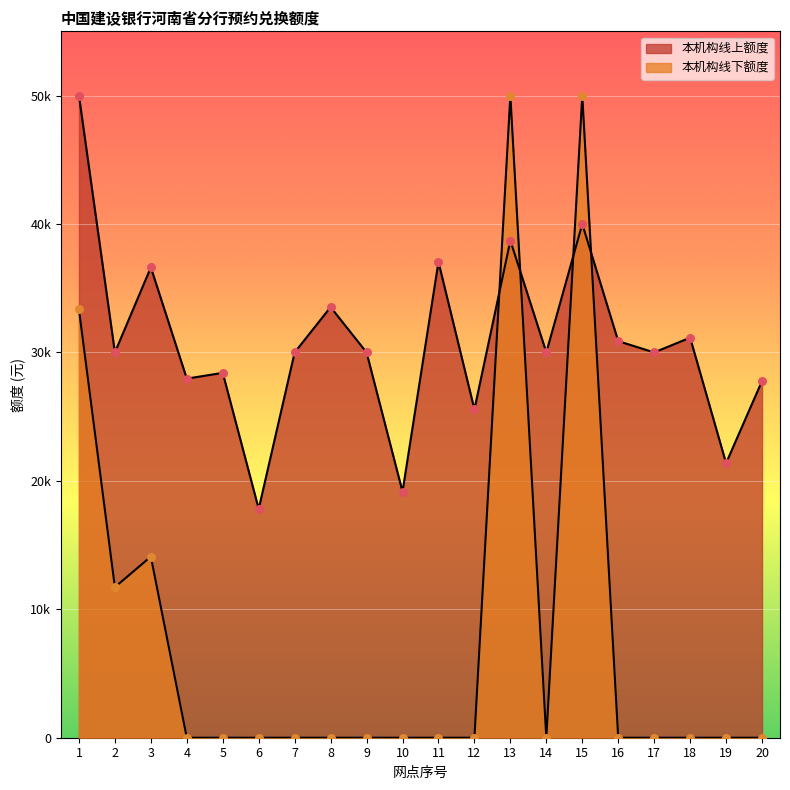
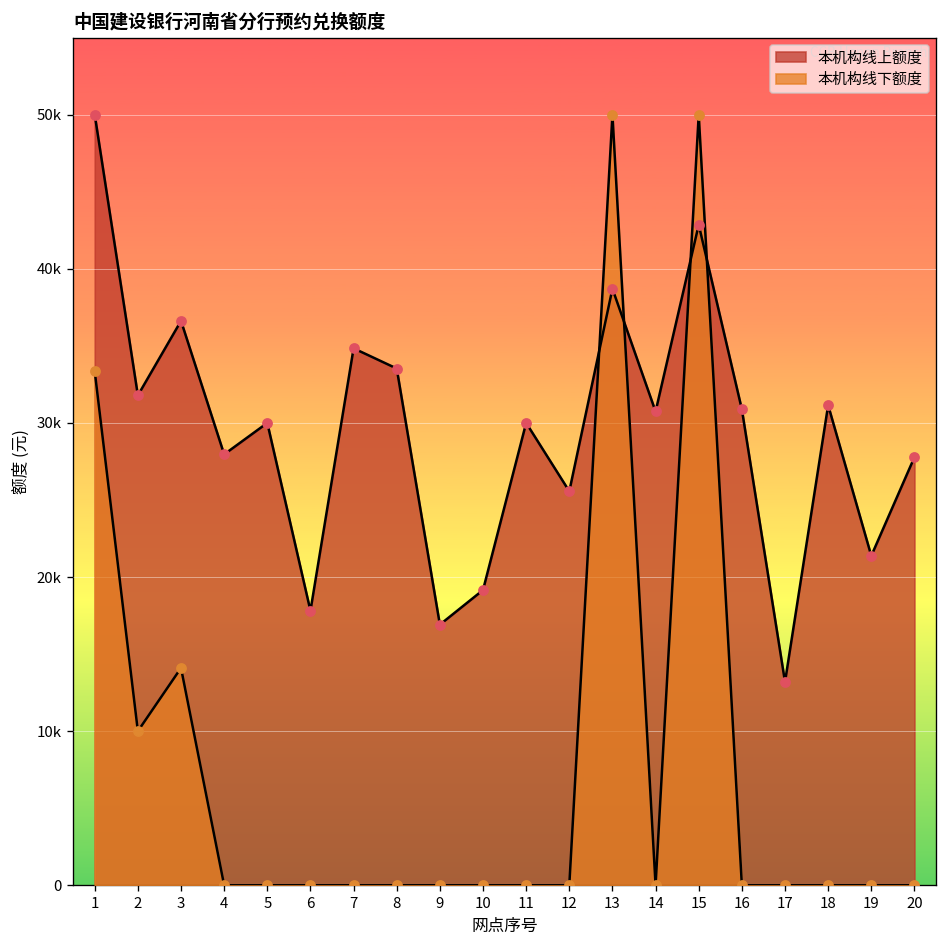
  {
    "本机构线上额度": {
      "1": 50000,
-     "2": 30000,
+     "2": 31800,
      "3": 36600,
      "4": 28000,
-     "5": 28400,
+     "5": 30000,
      "6": 17800,
-     "7": 30000,
+     "7": 34800,
      "8": 33500,
-     "9": 30000,
+     "9": 16900,
      "10": 19200,
-     "11": 37000,
+     "11": 30000,
      "12": 25600,
      "13": 38700,
-     "14": 30000,
-     "15": 40000,
+     "14": 30700,
+     "15": 42900,
      "16": 30900,
-     "17": 30000,
+     "17": 13200,
      "18": 31100,
      "19": 21400,
      "20": 27800
    },
    "本机构线下额度": {
      "1": 33300,
-     "2": 11700,
+     "2": 10000,
      "3": 14100,
      "4": 0,
      "5": 0,
      "6": 0,
      "7": 0,
      "8": 0,
      "9": 0,
      "10": 0,
      "11": 0,
      "12": 0,
      "13": 50000,
      "14": 0,
      "15": 50000,
      "16": 0,
      "17": 0,
      "18": 0,
      "19": 0,
      "20": 0
    }
  }
